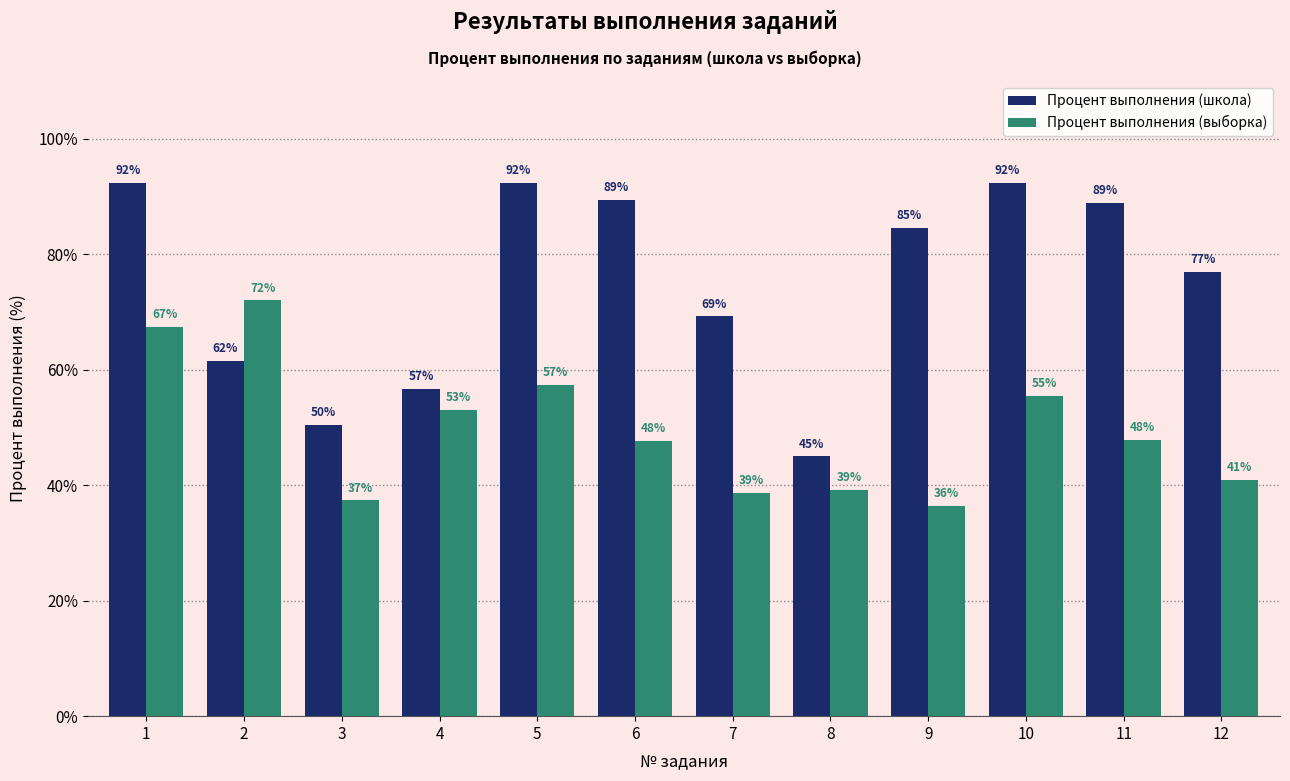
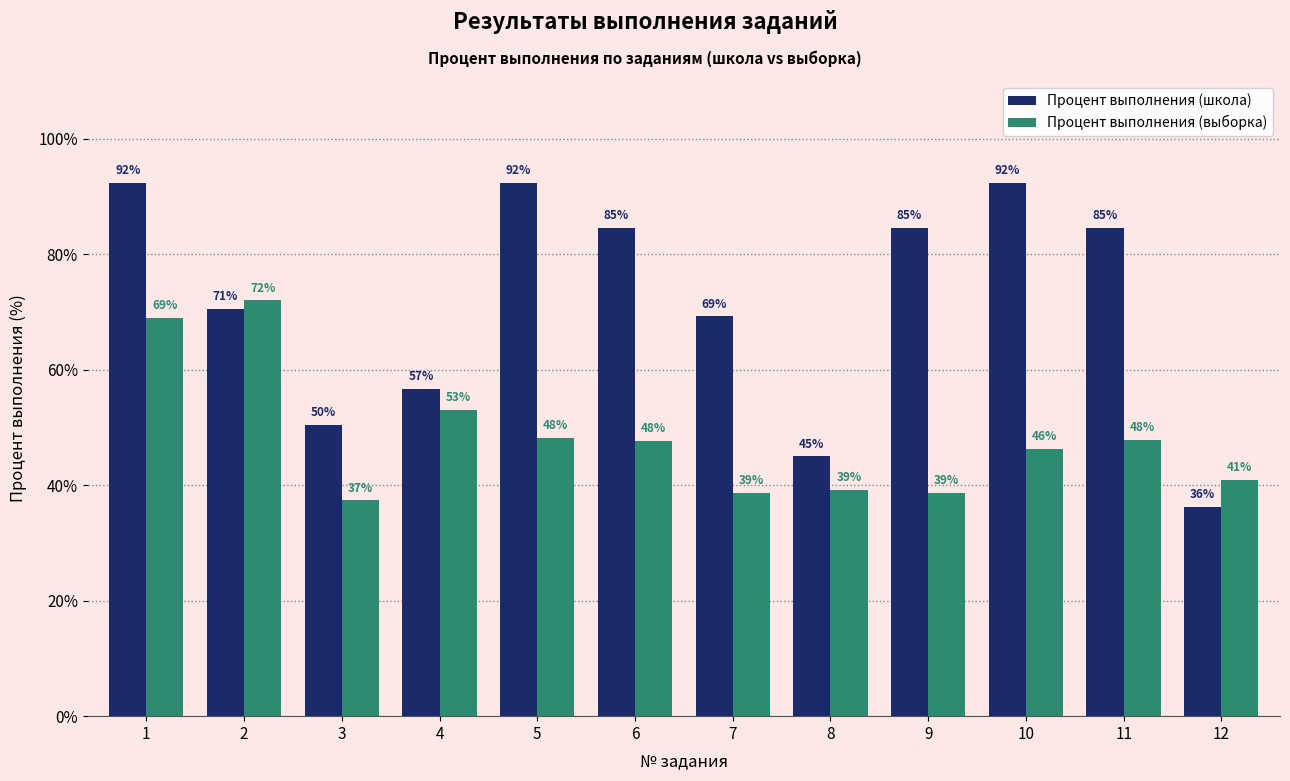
  {
    "Процент выполнения (школа)": {
      "1": "92%",
-     "2": "62%",
+     "2": "71%",
      "3": "50%",
      "4": "57%",
      "5": "92%",
-     "6": "89%",
+     "6": "85%",
      "7": "69%",
      "8": "45%",
      "9": "85%",
      "10": "92%",
-     "11": "89%",
-     "12": "77%"
+     "11": "85%",
+     "12": "36%"
    },
    "Процент выполнения (выборка)": {
-     "1": "67%",
+     "1": "69%",
      "2": "72%",
      "3": "37%",
      "4": "53%",
-     "5": "57%",
+     "5": "48%",
      "6": "48%",
      "7": "39%",
      "8": "39%",
-     "9": "36%",
-     "10": "55%",
+     "9": "39%",
+     "10": "46%",
      "11": "48%",
      "12": "41%"
    }
  }
